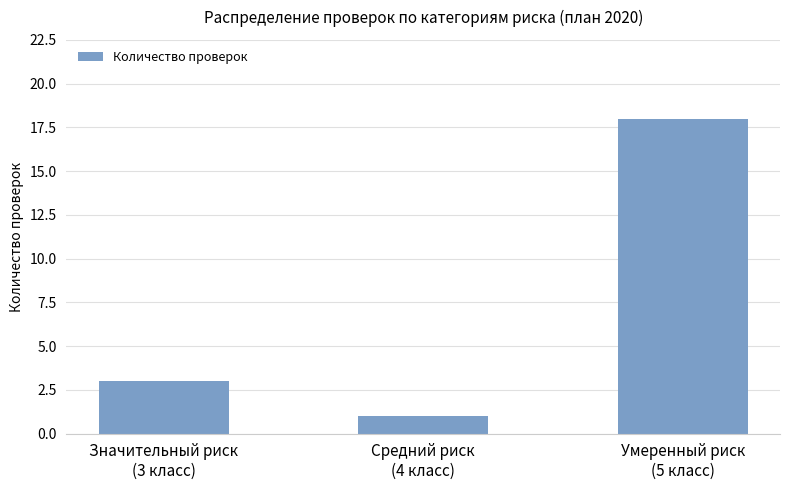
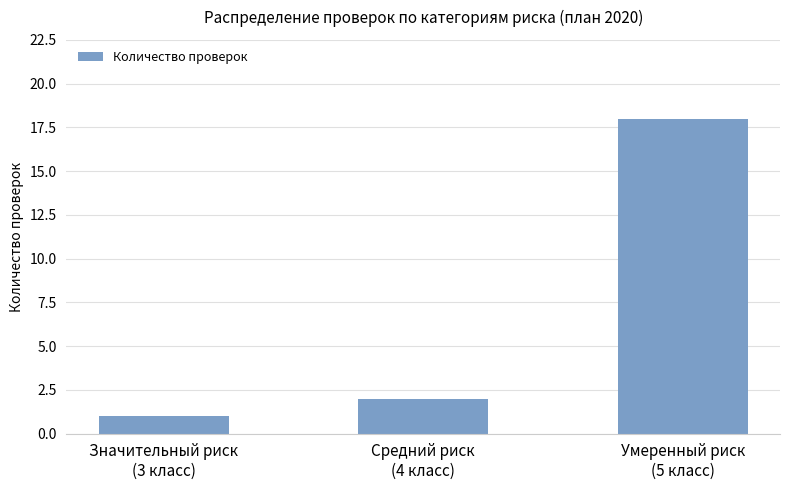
  {
-   "Значительный риск (3 класс)": 3,
-   "Средний риск (4 класс)": 1,
+   "Значительный риск (3 класс)": 1,
+   "Средний риск (4 класс)": 2,
    "Умеренный риск (5 класс)": 18
  }
